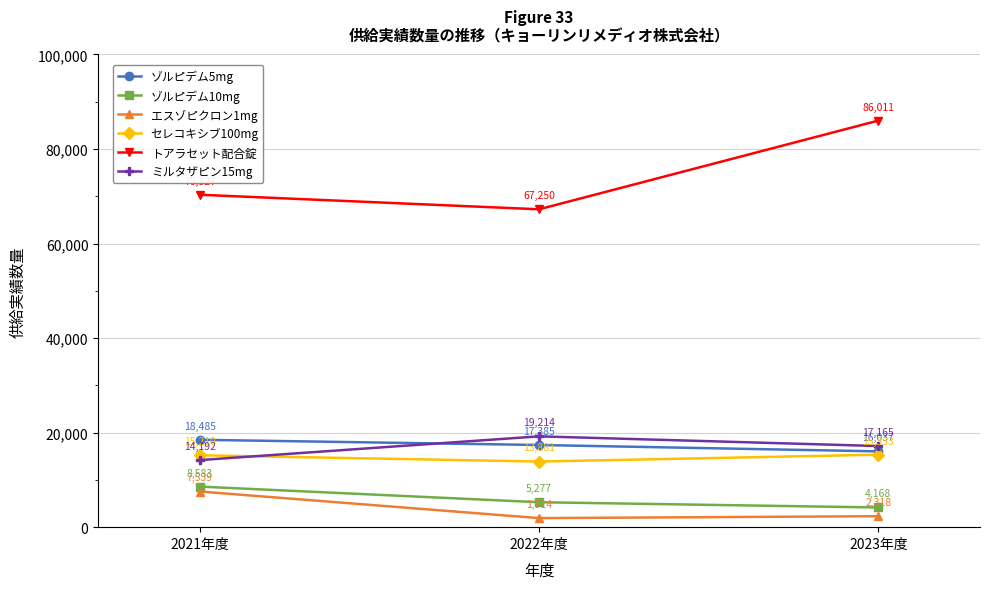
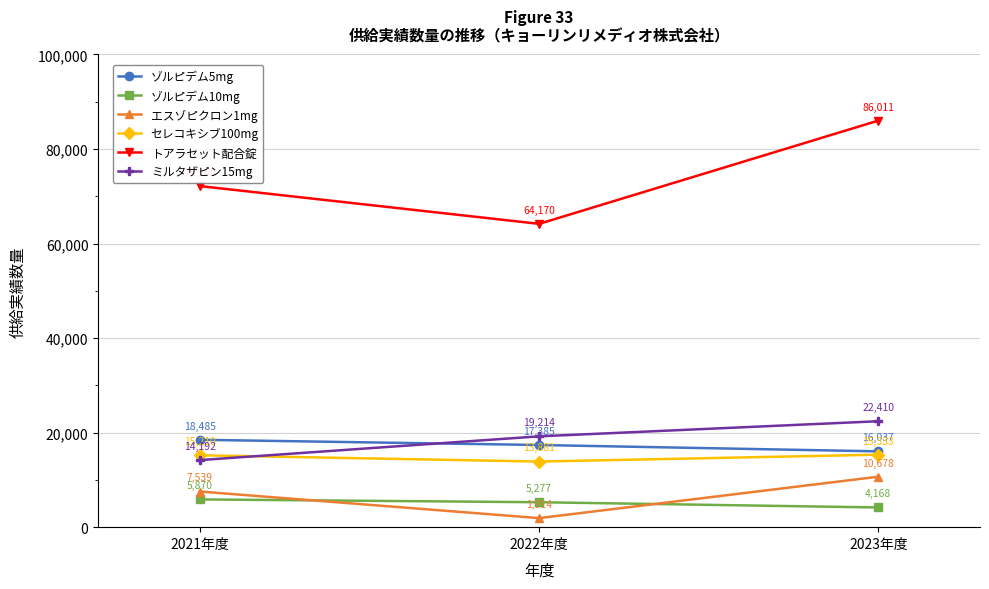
  {
    "ゾルピデム5mg": {
      "2021年度": "18,485"
    },
    "ゾルピデム10mg": {
-     "2021年度": "8,583",
+     "2021年度": "5,870",
      "2022年度": "5,277",
      "2023年度": "4,168"
    },
    "エスゾピクロン1mg": {
-     "2023年度": "2,318"
+     "2023年度": "10,678"
    },
    "トアラセット配合錠": {
-     "2021年度": "70,000",
-     "2022年度": "67,250",
+     "2021年度": "72,000",
+     "2022年度": "64,170",
      "2023年度": "86,011"
    },
    "ミルタザピン15mg": {
      "2022年度": "19,214",
-     "2023年度": "17,165"
+     "2023年度": "22,410"
    }
  }
